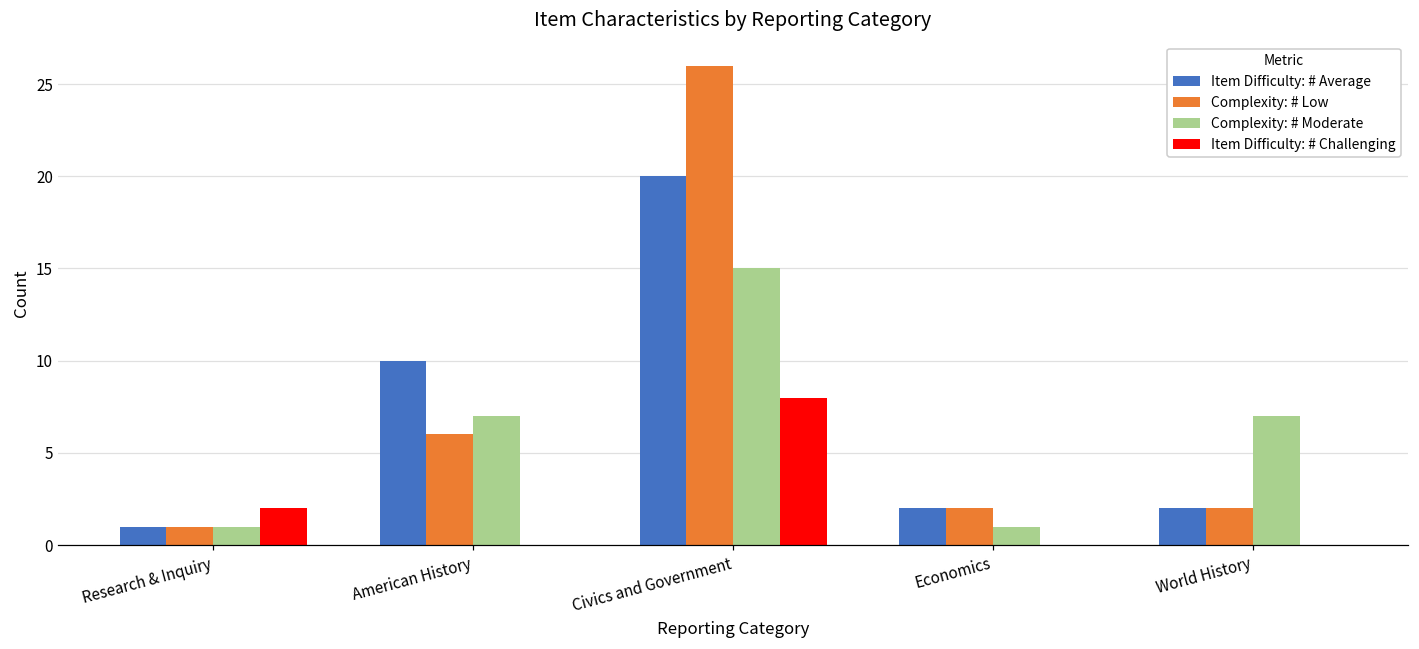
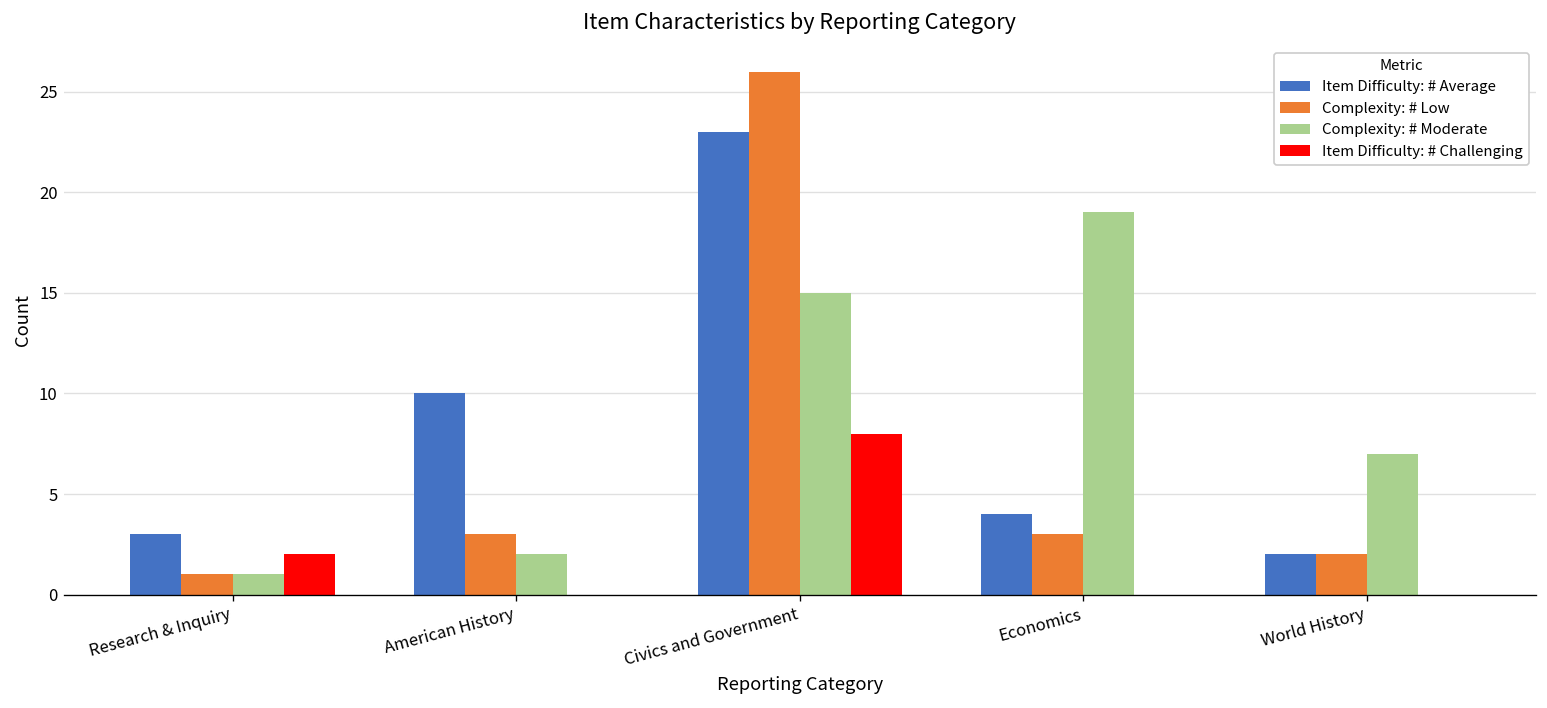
  {
    "Item Difficulty: # Average": {
-     "Research & Inquiry": 1,
+     "Research & Inquiry": 3,
      "American History": 10,
-     "Civics and Government": 20,
-     "Economics": 2,
+     "Civics and Government": 23,
+     "Economics": 4,
      "World History": 2
    },
    "Complexity: # Low": {
      "Research & Inquiry": 1,
-     "American History": 6,
+     "American History": 3,
      "Civics and Government": 26,
-     "Economics": 2,
+     "Economics": 3,
      "World History": 2
    },
    "Complexity: # Moderate": {
      "Research & Inquiry": 1,
-     "American History": 7,
+     "American History": 2,
      "Civics and Government": 15,
-     "Economics": 1,
+     "Economics": 19,
      "World History": 7
    },
    "Item Difficulty: # Challenging": {
      "Research & Inquiry": 2,
      "American History": 0,
      "Civics and Government": 8,
      "Economics": 0,
      "World History": 0
    }
  }
